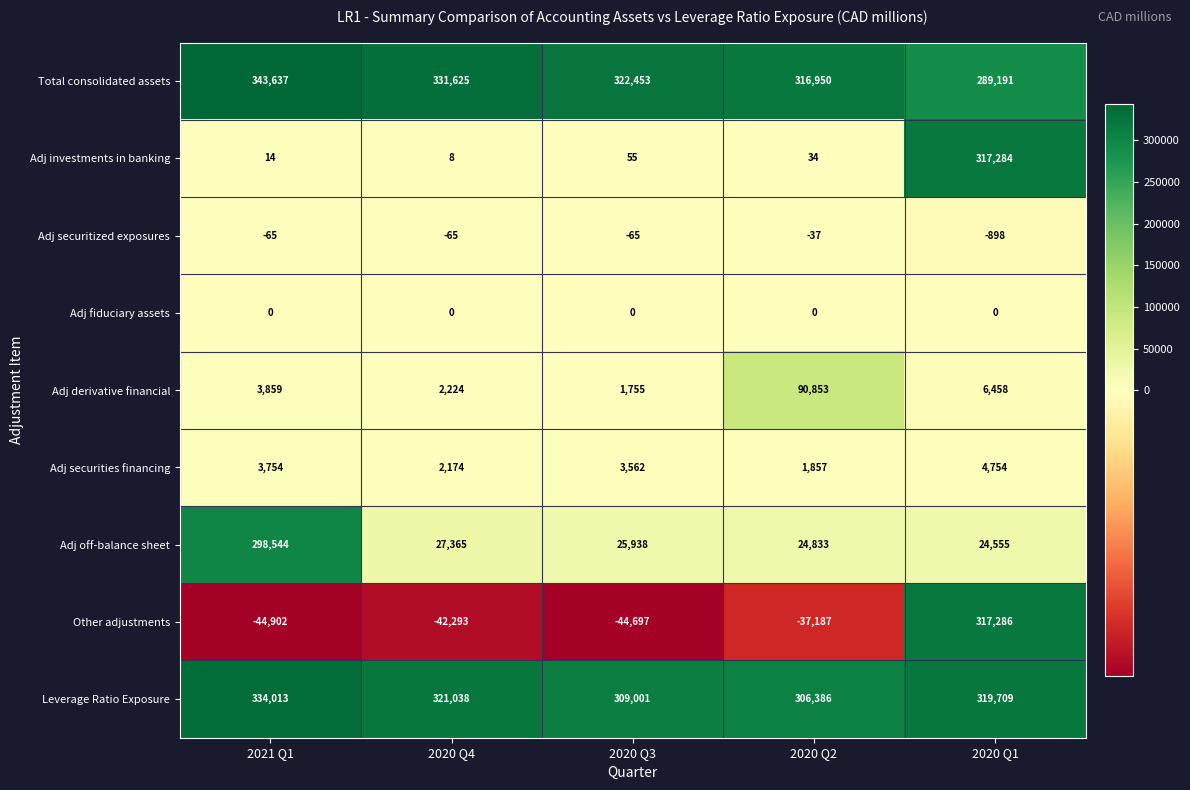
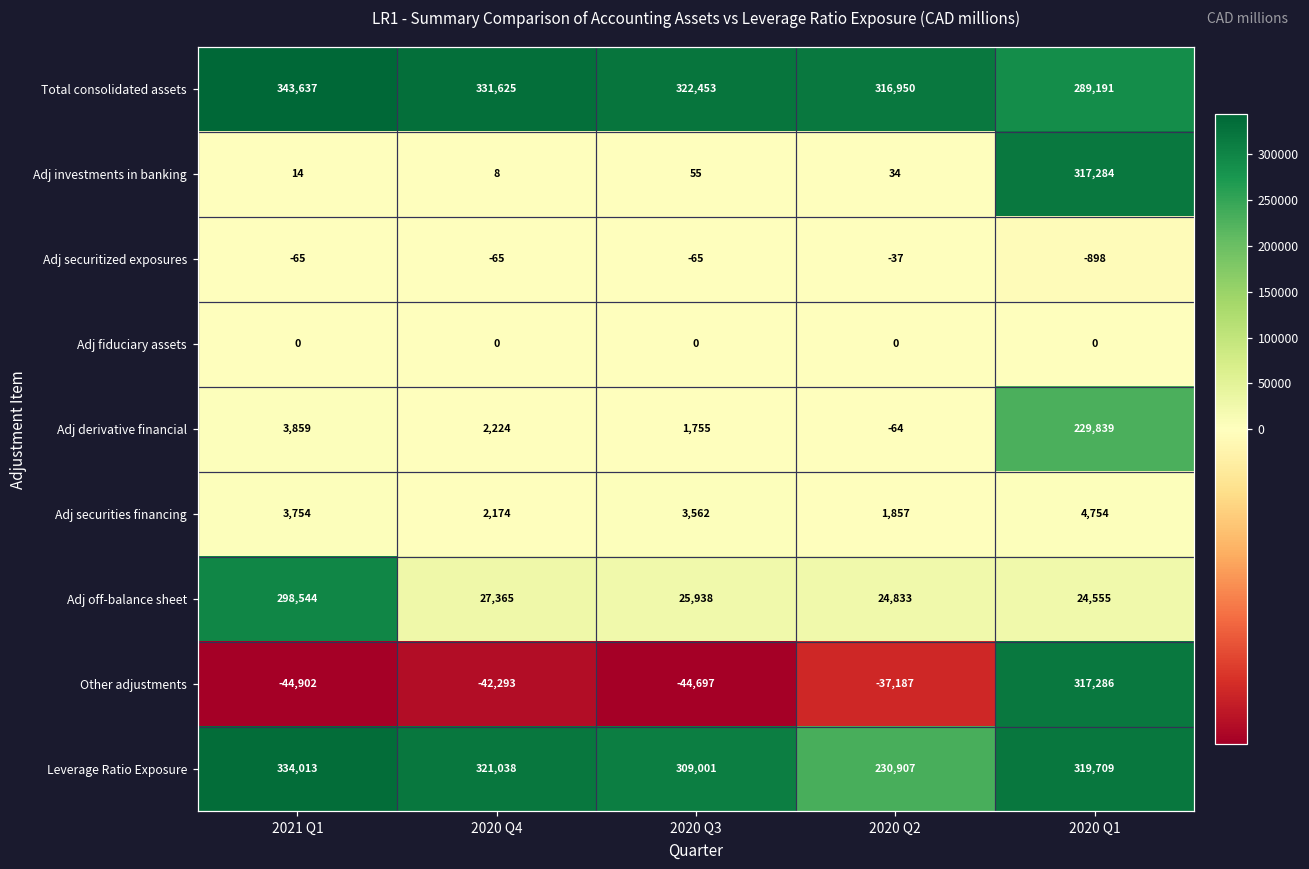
  {
    "Total consolidated assets": {
      "2021 Q1": "343,637",
      "2020 Q4": "331,625",
      "2020 Q3": "322,453",
      "2020 Q2": "316,950",
      "2020 Q1": "289,191"
    },
    "Adj investments in banking": {
      "2021 Q1": "14",
      "2020 Q4": "8",
      "2020 Q3": "55",
      "2020 Q2": "34",
      "2020 Q1": "317,284"
    },
    "Adj securitized exposures": {
      "2021 Q1": "-65",
      "2020 Q4": "-65",
      "2020 Q3": "-65",
      "2020 Q2": "-37",
      "2020 Q1": "-898"
    },
    "Adj fiduciary assets": {
      "2021 Q1": "0",
      "2020 Q4": "0",
      "2020 Q3": "0",
      "2020 Q2": "0",
      "2020 Q1": "0"
    },
    "Adj derivative financial": {
      "2021 Q1": "3,859",
      "2020 Q4": "2,224",
      "2020 Q3": "1,755",
-     "2020 Q2": "90,853",
-     "2020 Q1": "6,458"
+     "2020 Q2": "-64",
+     "2020 Q1": "229,839"
    },
    "Adj securities financing": {
      "2021 Q1": "3,754",
      "2020 Q4": "2,174",
      "2020 Q3": "3,562",
      "2020 Q2": "1,857",
      "2020 Q1": "4,754"
    },
    "Adj off-balance sheet": {
      "2021 Q1": "298,544",
      "2020 Q4": "27,365",
      "2020 Q3": "25,938",
      "2020 Q2": "24,833",
      "2020 Q1": "24,555"
    },
    "Other adjustments": {
      "2021 Q1": "-44,902",
      "2020 Q4": "-42,293",
      "2020 Q3": "-44,697",
      "2020 Q2": "-37,187",
      "2020 Q1": "317,286"
    },
    "Leverage Ratio Exposure": {
      "2021 Q1": "334,013",
      "2020 Q4": "321,038",
      "2020 Q3": "309,001",
-     "2020 Q2": "306,386",
+     "2020 Q2": "230,907",
      "2020 Q1": "319,709"
    }
  }
